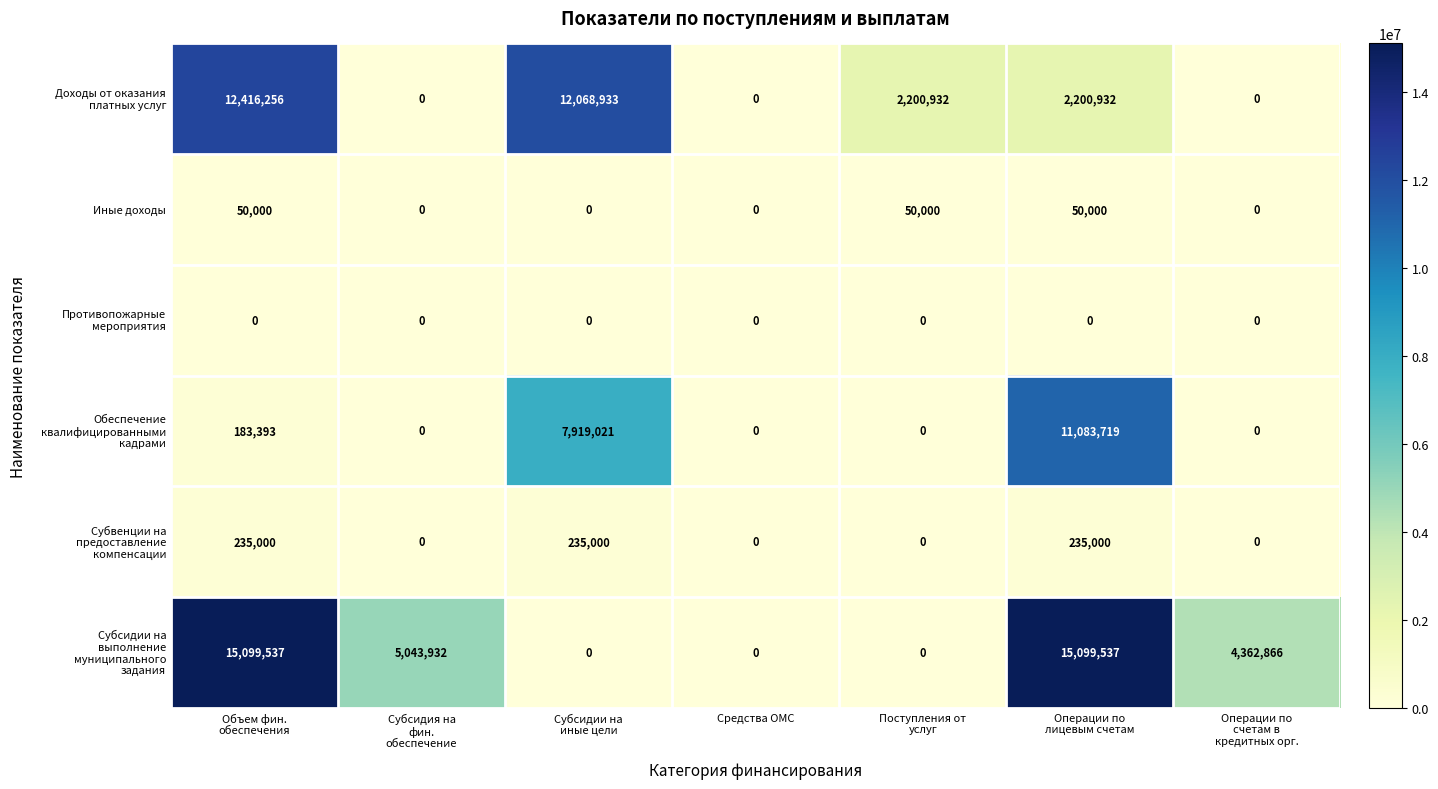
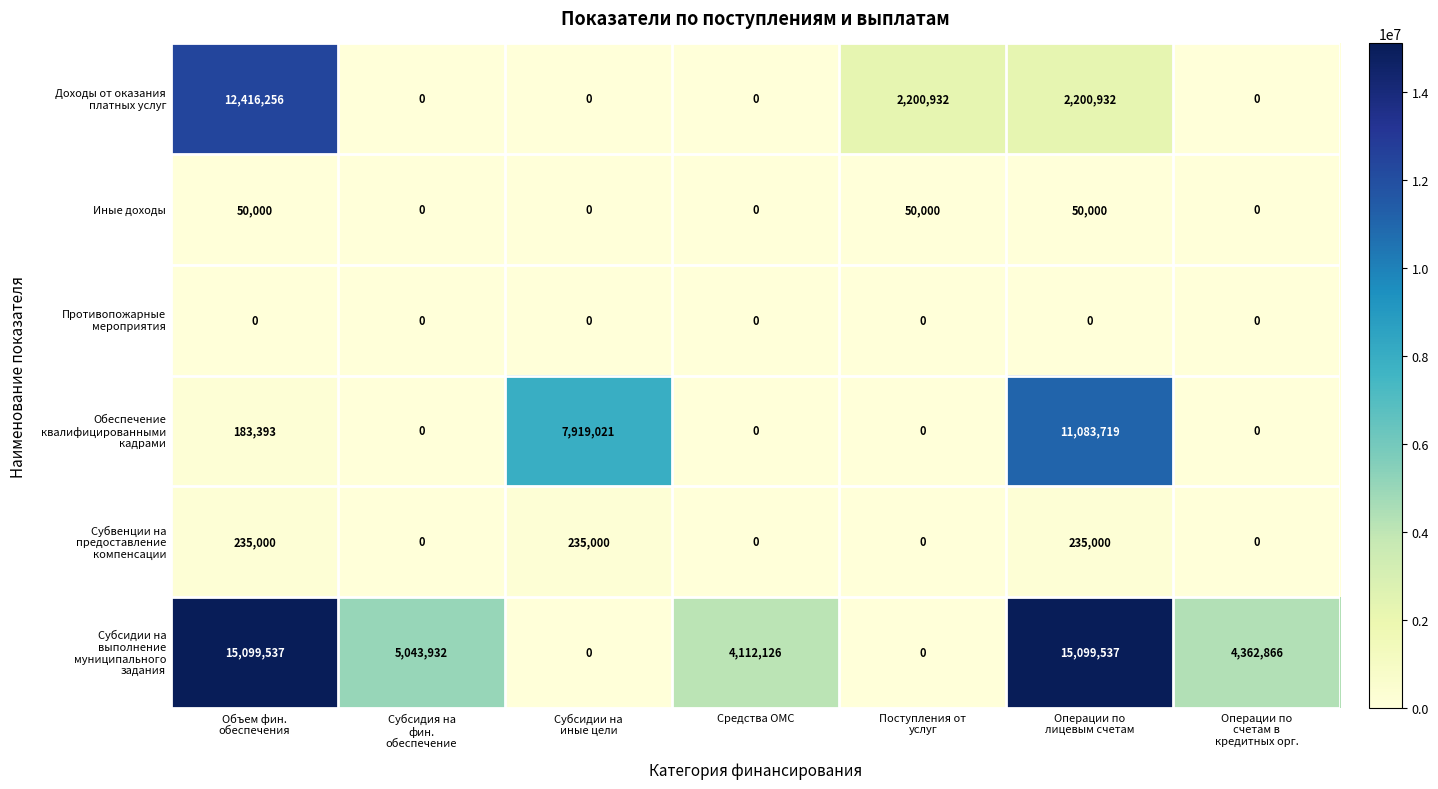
  {
    "Доходы от оказания платных услуг": {
      "Объем фин. обеспечения": "12,416,256",
      "Субсидия на фин. обеспечение": "0",
-     "Субсидии на иные цели": "12,068,933",
+     "Субсидии на иные цели": "0",
      "Средства ОМС": "0",
      "Поступления от услуг": "2,200,932",
      "Операции по лицевым счетам": "2,200,932",
      "Операции по счетам в кредитных орг.": "0"
    },
    "Иные доходы": {
      "Объем фин. обеспечения": "50,000",
      "Субсидия на фин. обеспечение": "0",
      "Субсидии на иные цели": "0",
      "Средства ОМС": "0",
      "Поступления от услуг": "50,000",
      "Операции по лицевым счетам": "50,000",
      "Операции по счетам в кредитных орг.": "0"
    },
    "Противопожарные мероприятия": {
      "Объем фин. обеспечения": "0",
      "Субсидия на фин. обеспечение": "0",
      "Субсидии на иные цели": "0",
      "Средства ОМС": "0",
      "Поступления от услуг": "0",
      "Операции по лицевым счетам": "0",
      "Операции по счетам в кредитных орг.": "0"
    },
    "Обеспечение квалифицированными кадрами": {
      "Объем фин. обеспечения": "183,393",
      "Субсидия на фин. обеспечение": "0",
      "Субсидии на иные цели": "7,919,021",
      "Средства ОМС": "0",
      "Поступления от услуг": "0",
      "Операции по лицевым счетам": "11,083,719",
      "Операции по счетам в кредитных орг.": "0"
    },
    "Субвенции на предоставление компенсации": {
      "Объем фин. обеспечения": "235,000",
      "Субсидия на фин. обеспечение": "0",
      "Субсидии на иные цели": "235,000",
      "Средства ОМС": "0",
      "Поступления от услуг": "0",
      "Операции по лицевым счетам": "235,000",
      "Операции по счетам в кредитных орг.": "0"
    },
    "Субсидии на выполнение муниципального задания": {
      "Объем фин. обеспечения": "15,099,537",
      "Субсидия на фин. обеспечение": "5,043,932",
      "Субсидии на иные цели": "0",
-     "Средства ОМС": "0",
+     "Средства ОМС": "4,112,126",
      "Поступления от услуг": "0",
      "Операции по лицевым счетам": "15,099,537",
      "Операции по счетам в кредитных орг.": "4,362,866"
    }
  }
